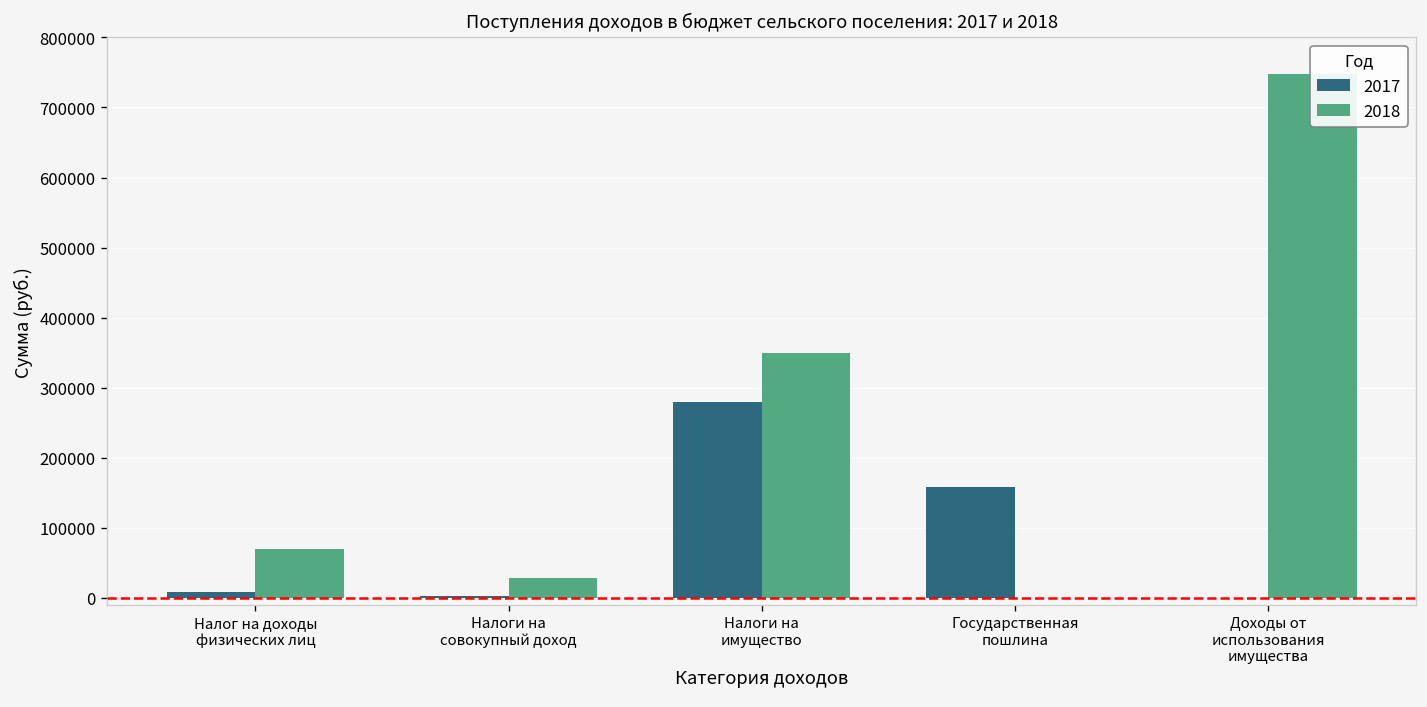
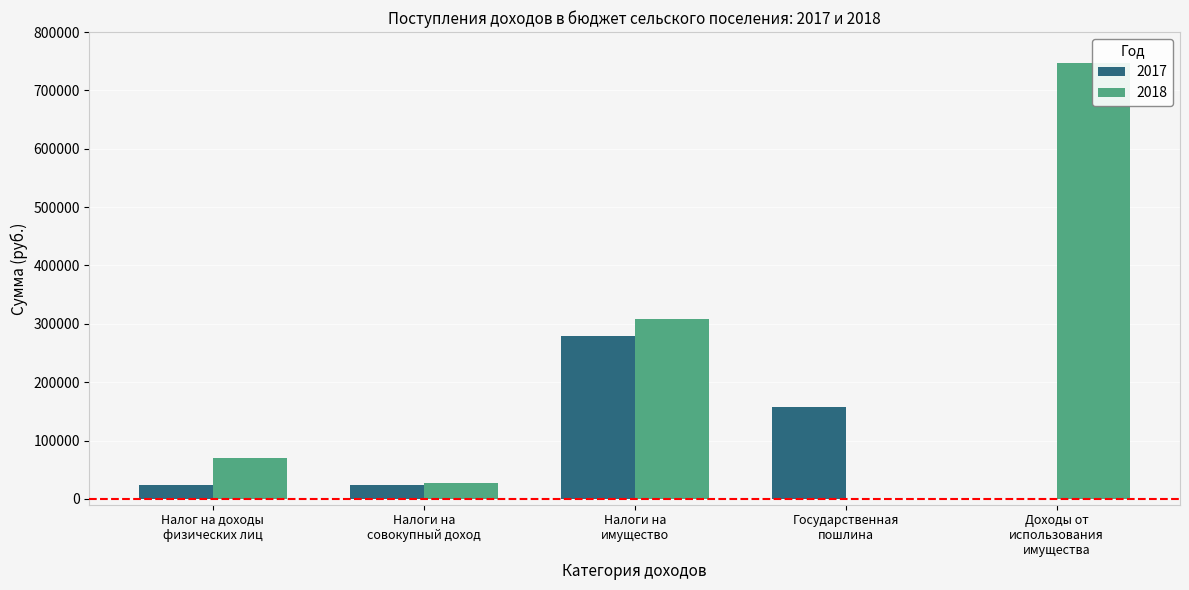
  {
    "2017": {
-     "Налог на доходы физических лиц": 10000,
-     "Налоги на совокупный доход": 0,
+     "Налог на доходы физических лиц": 20000,
+     "Налоги на совокупный доход": 20000,
      "Налоги на имущество": 280000,
      "Государственная пошлина": 160000,
      "Доходы от использования имущества": 0
    },
    "2018": {
      "Налог на доходы физических лиц": 70000,
      "Налоги на совокупный доход": 30000,
-     "Налоги на имущество": 350000,
+     "Налоги на имущество": 310000,
      "Государственная пошлина": 0
    }
  }
